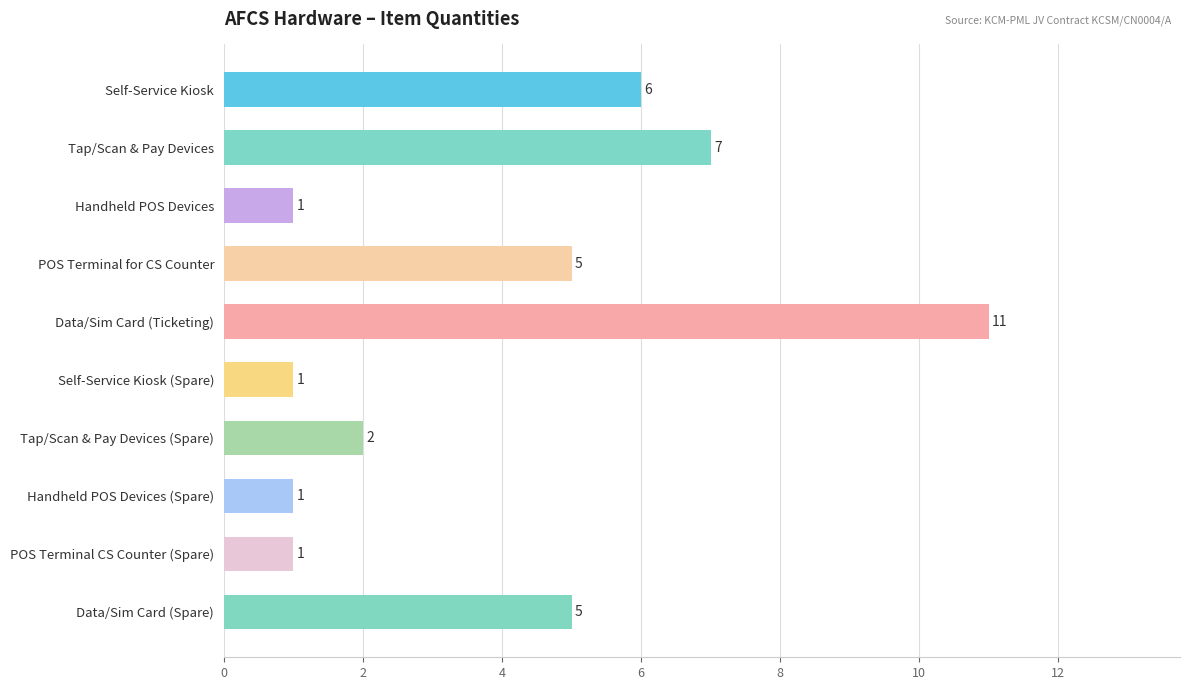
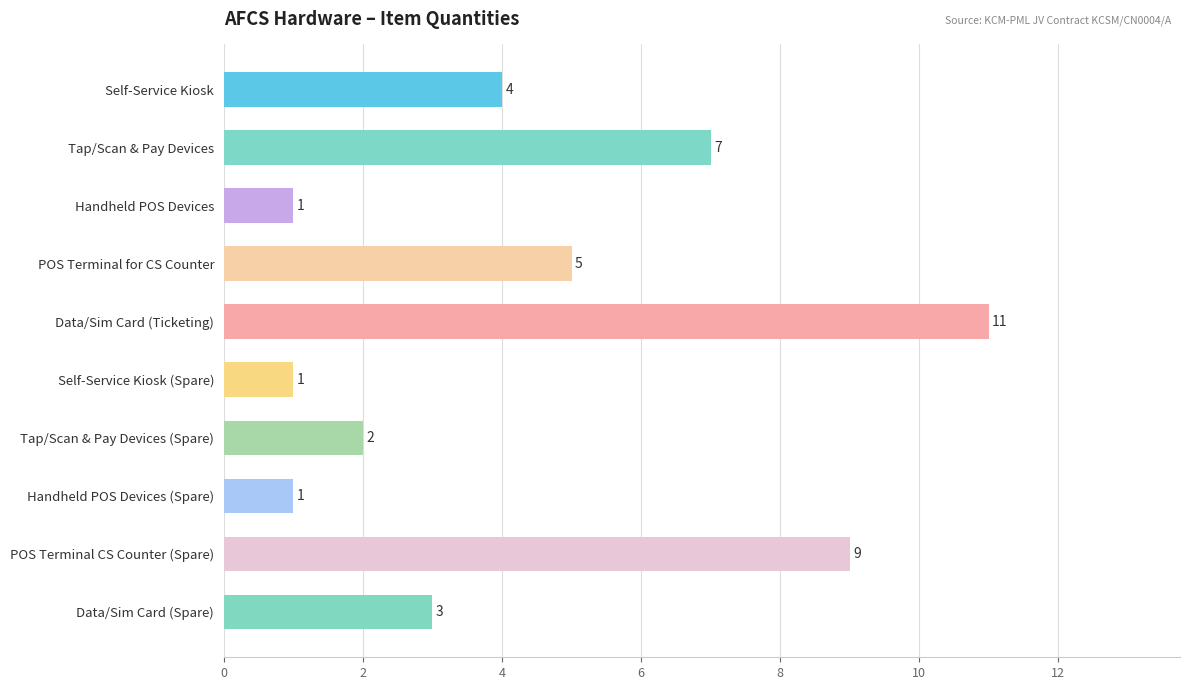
  {
-   "Self-Service Kiosk": 6,
+   "Self-Service Kiosk": 4,
    "Tap/Scan & Pay Devices": 7,
    "Handheld POS Devices": 1,
    "POS Terminal for CS Counter": 5,
    "Data/Sim Card (Ticketing)": 11,
    "Self-Service Kiosk (Spare)": 1,
    "Tap/Scan & Pay Devices (Spare)": 2,
    "Handheld POS Devices (Spare)": 1,
-   "POS Terminal CS Counter (Spare)": 1,
-   "Data/Sim Card (Spare)": 5
+   "POS Terminal CS Counter (Spare)": 9,
+   "Data/Sim Card (Spare)": 3
  }
